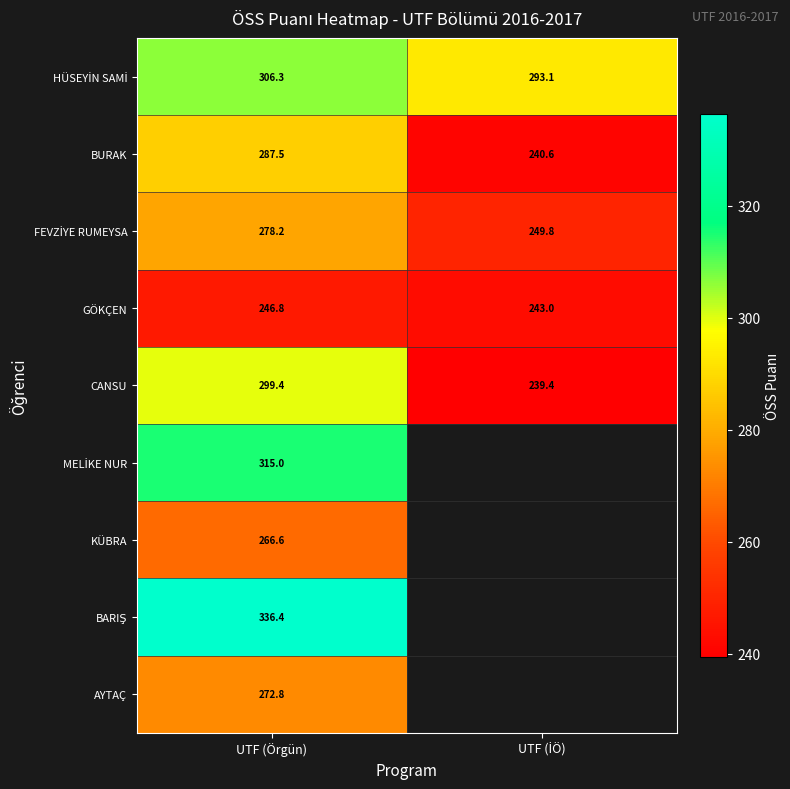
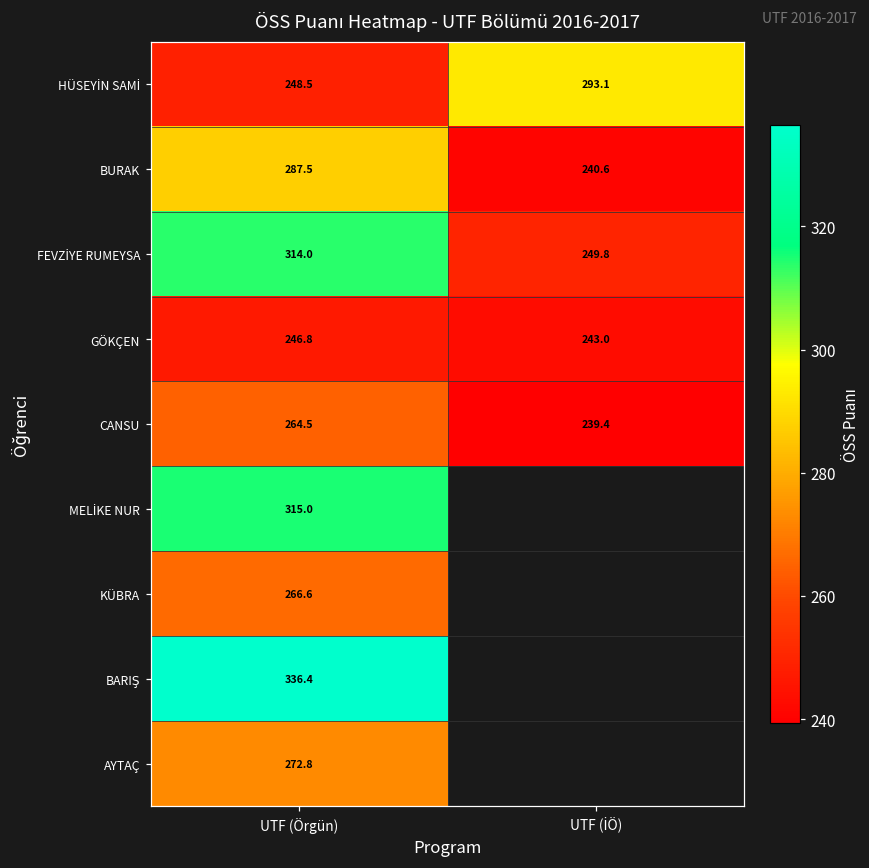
  {
    "HÜSEYİN SAMİ": {
-     "UTF (Örgün)": 306.3,
+     "UTF (Örgün)": 248.5,
      "UTF (İÖ)": 293.1
    },
    "BURAK": {
      "UTF (Örgün)": 287.5,
      "UTF (İÖ)": 240.6
    },
    "FEVZİYE RUMEYSA": {
-     "UTF (Örgün)": 278.2,
+     "UTF (Örgün)": 314.0,
      "UTF (İÖ)": 249.8
    },
    "GÖKÇEN": {
      "UTF (Örgün)": 246.8,
      "UTF (İÖ)": 243.0
    },
    "CANSU": {
-     "UTF (Örgün)": 299.4,
+     "UTF (Örgün)": 264.5,
      "UTF (İÖ)": 239.4
    },
    "MELİKE NUR": {
      "UTF (Örgün)": 315.0
    },
    "KÜBRA": {
      "UTF (Örgün)": 266.6
    },
    "BARIŞ": {
      "UTF (Örgün)": 336.4
    },
    "AYTAÇ": {
      "UTF (Örgün)": 272.8
    }
  }
